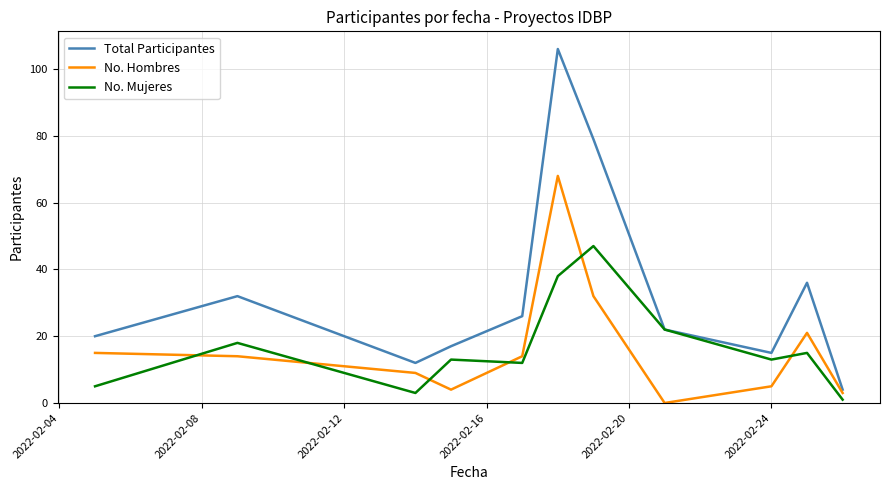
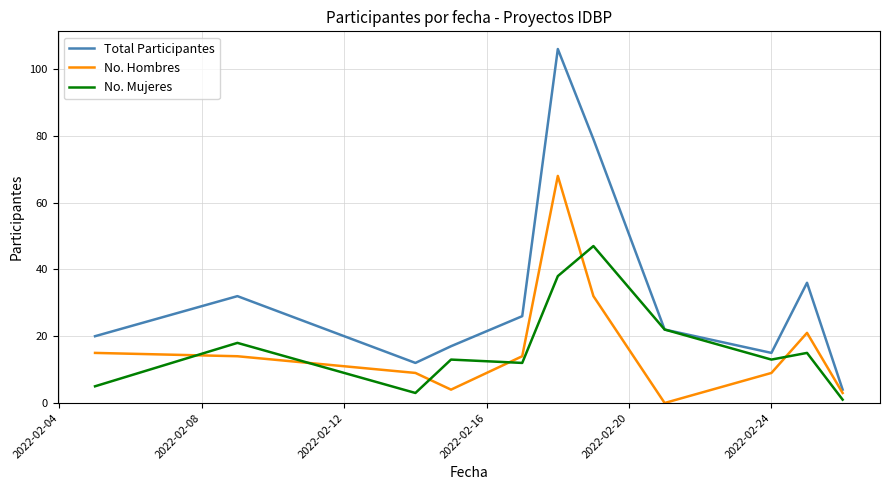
  {
    "Total Participantes": {
      "2022-02-24": 15
    },
    "No. Hombres": {
-     "2022-02-24": 5
+     "2022-02-24": 9
    },
    "No. Mujeres": {
      "2022-02-24": 13
    }
  }
